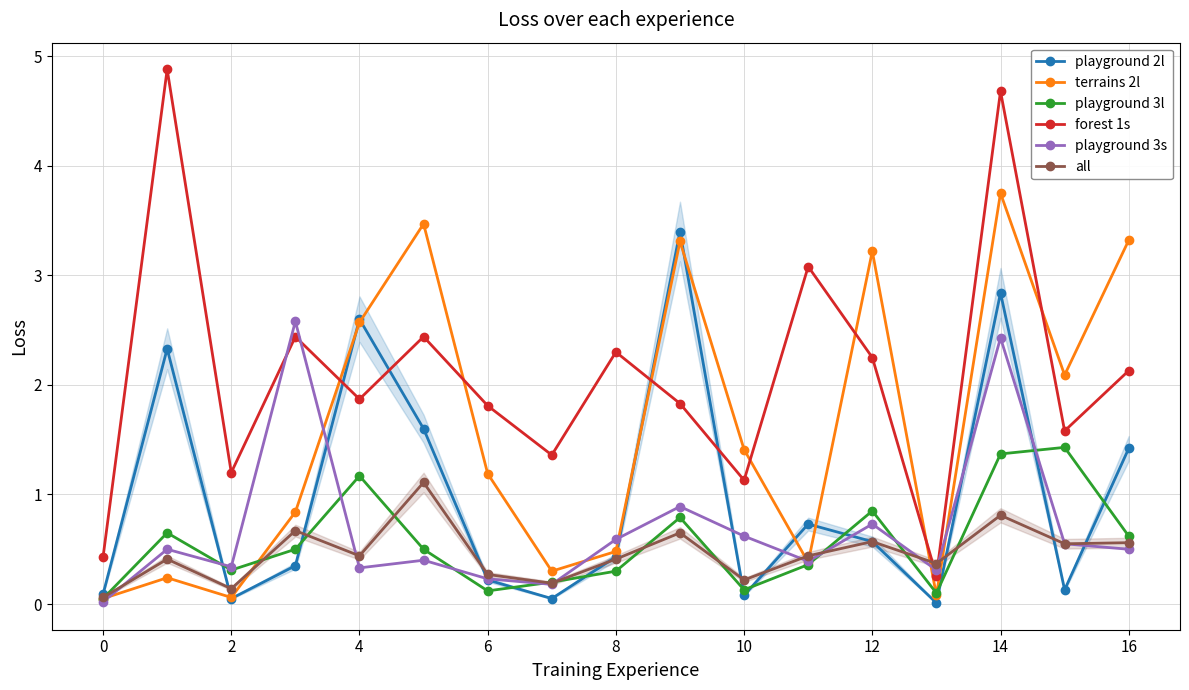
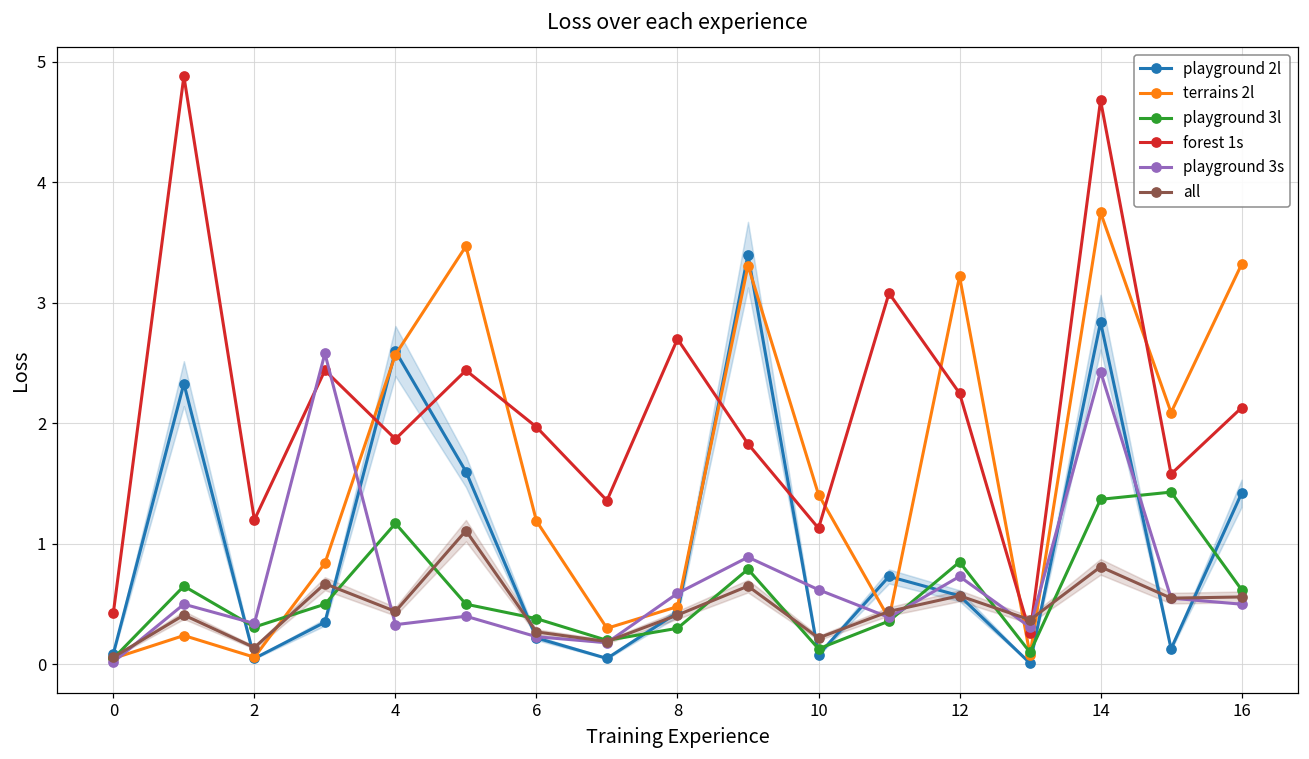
  {
    "terrains 2l": {
      "4": 2.57,
      "6": 1.19,
      "10": 1.41,
      "12": 3.22,
      "14": 3.75,
      "16": 3.32
    },
    "playground 3l": {
      "2": 0.31,
      "4": 1.17,
-     "6": 0.12,
+     "6": 0.38,
      "8": 0.30,
      "10": 0.13,
      "12": 0.85,
      "14": 1.37
    },
    "forest 1s": {
      "0": 0.43,
      "2": 1.20,
      "4": 1.87,
-     "6": 1.81,
-     "8": 2.3,
+     "6": 1.97,
+     "8": 2.7,
      "10": 1.13,
      "12": 2.25,
      "14": 4.68,
      "16": 2.13
    },
    "playground 3s": {
      "0": 0.02,
      "2": 0.34,
      "4": 0.33,
      "8": 0.59,
      "10": 0.62,
      "12": 0.73,
      "14": 2.43,
      "16": 0.50
    }
  }
